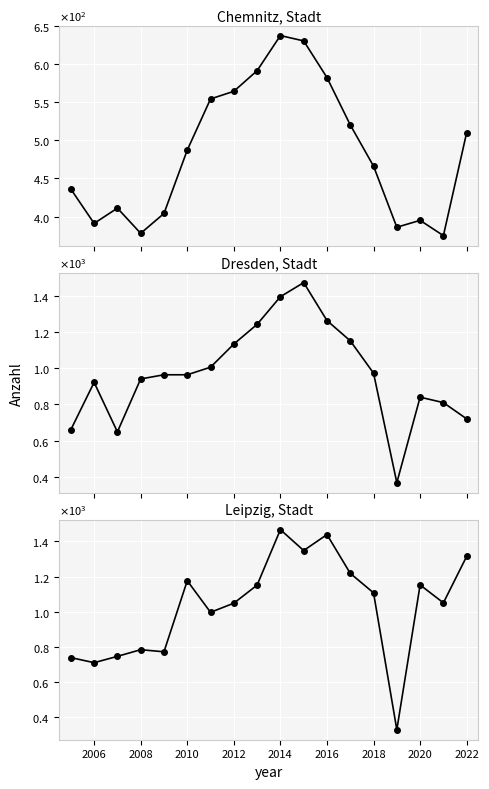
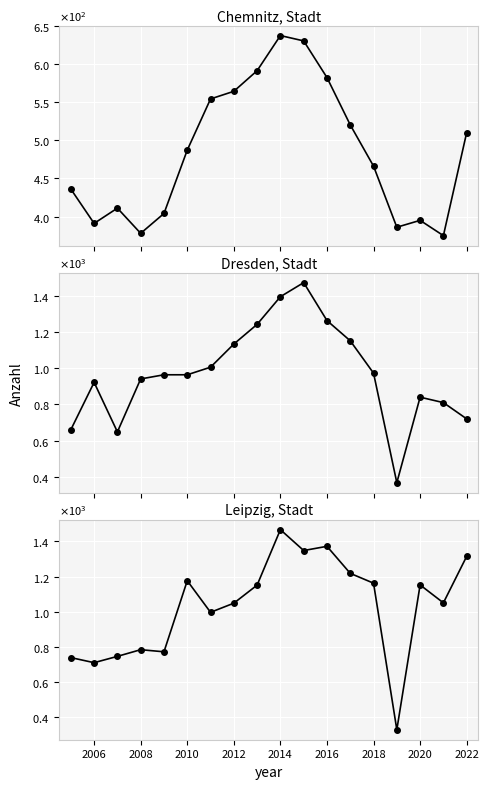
  {
    "Leipzig, Stadt": {
      "2006": 710,
      "2008": 780,
      "2010": 1180,
      "2012": 1050,
      "2014": 1470,
-     "2016": 1440,
-     "2018": 1110,
+     "2016": 1370,
+     "2018": 1160,
      "2020": 1150,
      "2022": 1320
    }
  }
